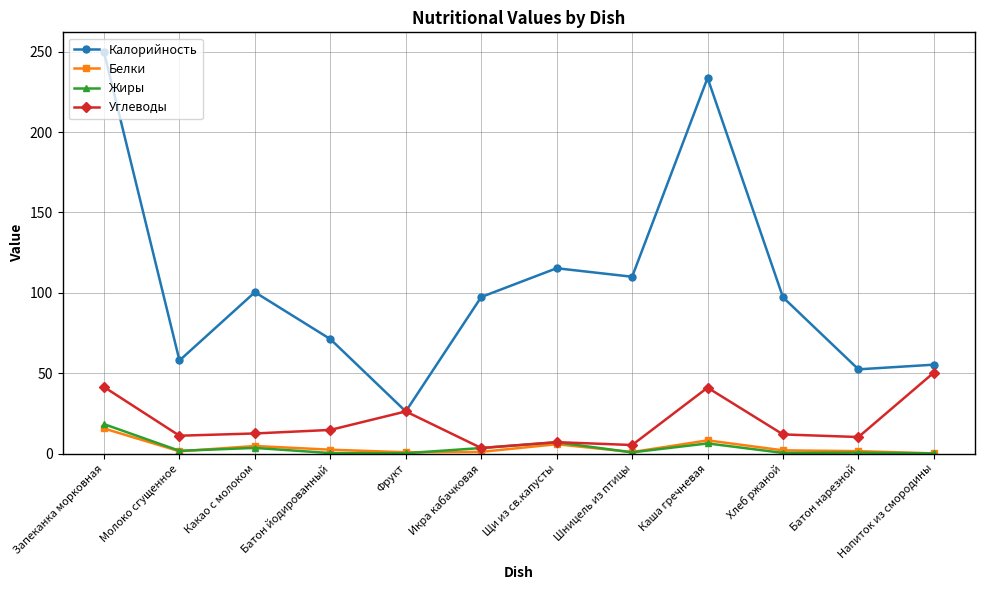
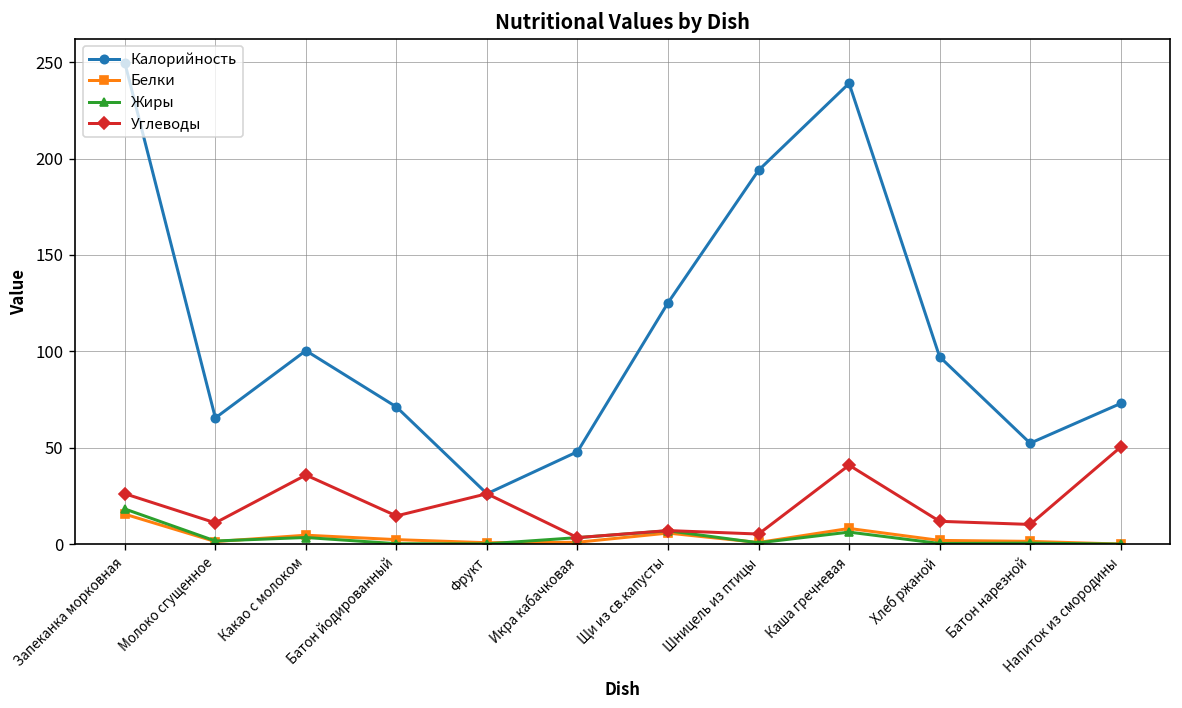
  {
    "Калорийность": {
-     "Молоко сгущенное": 58,
+     "Молоко сгущенное": 66,
      "Какао с молоком": 100,
      "Батон йодированный": 71,
-     "Икра кабачковая": 97,
-     "Щи из св.капусты": 115,
-     "Шницель из птицы": 110,
-     "Каша гречневая": 234,
+     "Икра кабачковая": 48,
+     "Щи из св.капусты": 125,
+     "Шницель из птицы": 194,
+     "Каша гречневая": 239,
      "Хлеб ржаной": 97,
      "Батон нарезной": 52,
-     "Напиток из смородины": 55
+     "Напиток из смородины": 73
    },
    "Белки": {
      "Запеканка морковная": 16,
      "Батон йодированный": 2,
      "Икра кабачковая": 1,
      "Каша гречневая": 8,
      "Хлеб ржаной": 2
    },
    "Жиры": {
      "Запеканка морковная": 18,
      "Батон йодированный": 0,
      "Каша гречневая": 6,
      "Хлеб ржаной": 0
    },
    "Углеводы": {
-     "Запеканка морковная": 41,
+     "Запеканка морковная": 26,
      "Молоко сгущенное": 11,
-     "Какао с молоком": 13,
+     "Какао с молоком": 36,
      "Батон йодированный": 15,
      "Шницель из птицы": 5,
      "Каша гречневая": 41,
      "Хлеб ржаной": 12,
      "Батон нарезной": 10,
      "Напиток из смородины": 50
    }
  }
